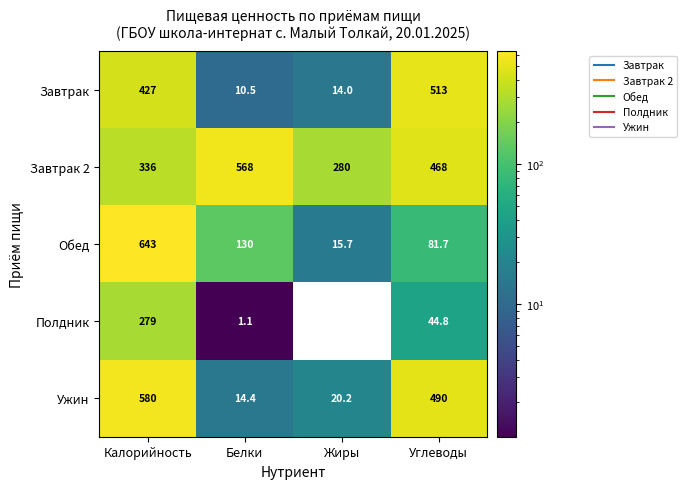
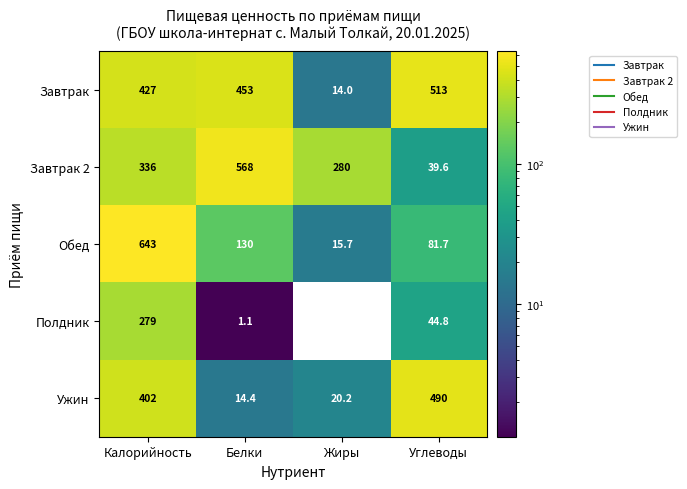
  {
    "Завтрак": {
      "Калорийность": 427,
-     "Белки": 10.5,
+     "Белки": 453,
      "Жиры": 14.0,
      "Углеводы": 513
    },
    "Завтрак 2": {
      "Калорийность": 336,
      "Белки": 568,
      "Жиры": 280,
-     "Углеводы": 468
+     "Углеводы": 39.6
    },
    "Обед": {
      "Калорийность": 643,
      "Белки": 130,
      "Жиры": 15.7,
      "Углеводы": 81.7
    },
    "Полдник": {
      "Калорийность": 279,
      "Белки": 1.1,
      "Углеводы": 44.8
    },
    "Ужин": {
-     "Калорийность": 580,
+     "Калорийность": 402,
      "Белки": 14.4,
      "Жиры": 20.2,
      "Углеводы": 490
    }
  }
